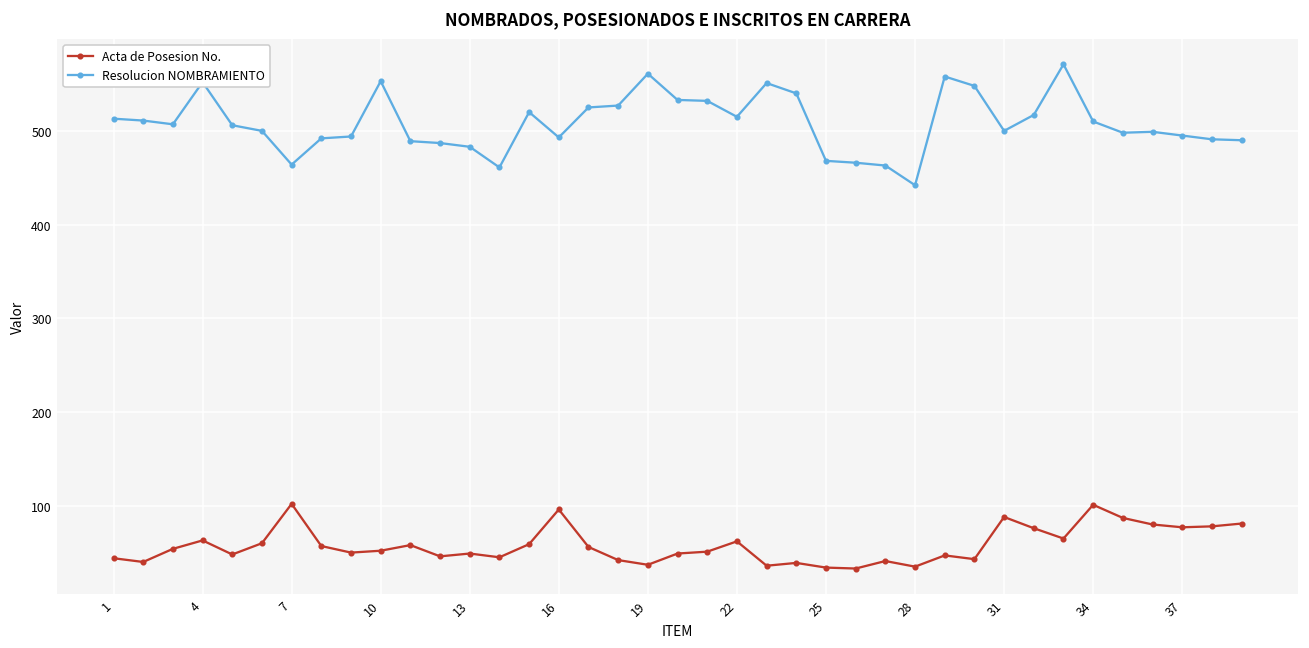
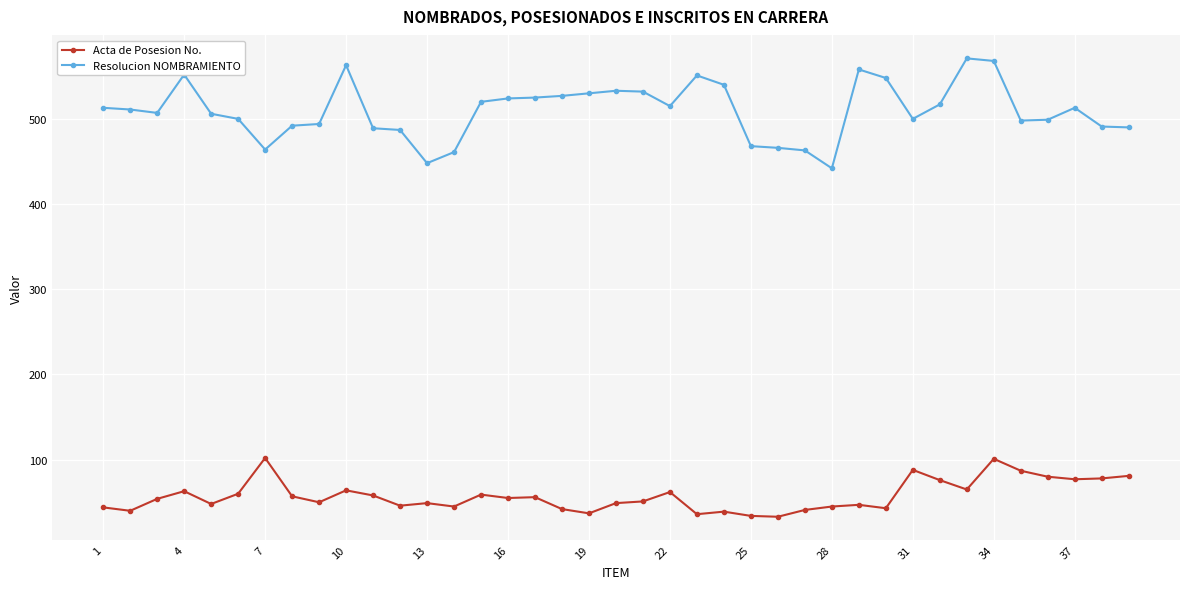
  {
    "Acta de Posesion No.": {
      "1": 40,
      "4": 60,
      "7": 100,
-     "10": 50,
+     "10": 60,
      "13": 50,
-     "16": 100,
+     "16": 60,
      "19": 40,
      "22": 60,
      "25": 30,
-     "28": 40,
+     "28": 50,
      "31": 90,
      "34": 100,
      "37": 80
    },
    "Resolucion NOMBRAMIENTO": {
      "1": 510,
      "7": 460,
-     "10": 550,
-     "13": 480,
-     "16": 490,
-     "19": 560,
+     "10": 560,
+     "13": 450,
+     "16": 520,
+     "19": 530,
      "22": 520,
      "25": 470,
      "28": 440,
      "31": 500,
-     "34": 510,
-     "37": 500
+     "34": 570,
+     "37": 510
    }
  }
